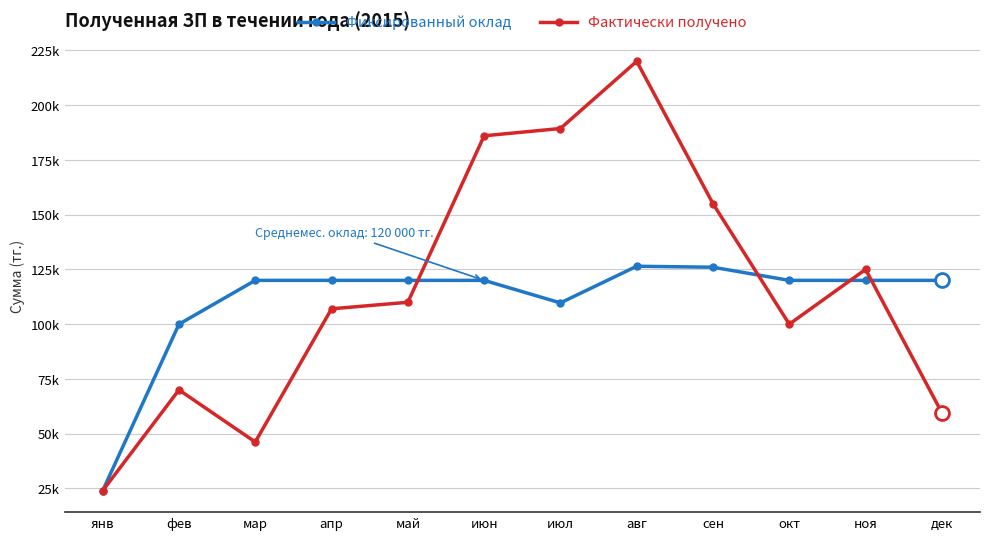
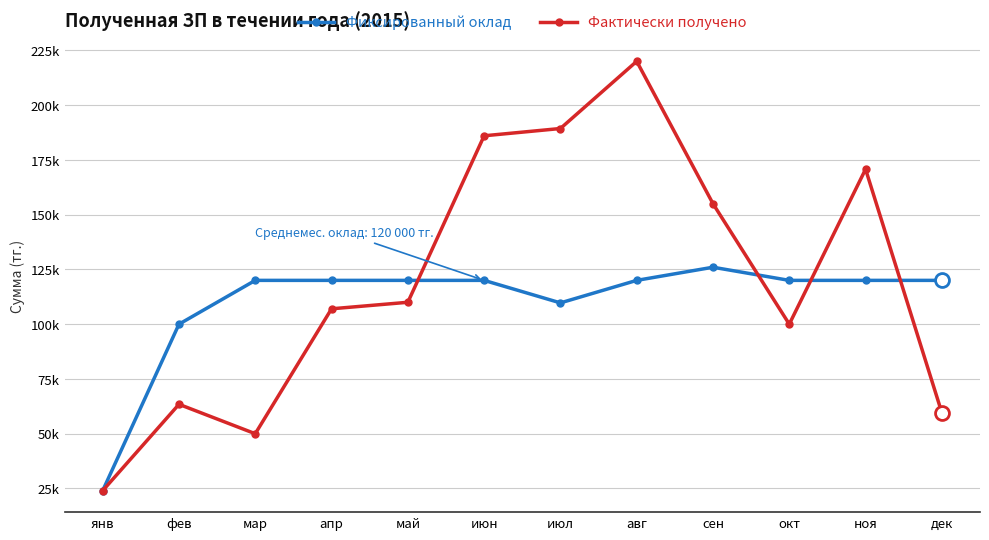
  {
    "Фиксированный оклад": {
      "фев": 100000,
      "июн": 120000,
      "июл": 110000,
-     "авг": 126000,
+     "авг": 120000,
      "сен": 126000,
      "окт": 120000,
      "ноя": 120000
    },
    "Фактически получено": {
-     "фев": 70000,
-     "мар": 46000,
+     "фев": 63000,
+     "мар": 50000,
      "апр": 107000,
      "май": 110000,
      "июн": 186000,
      "июл": 189000,
      "авг": 220000,
      "сен": 155000,
      "окт": 100000,
-     "ноя": 125000
+     "ноя": 171000
    }
  }
